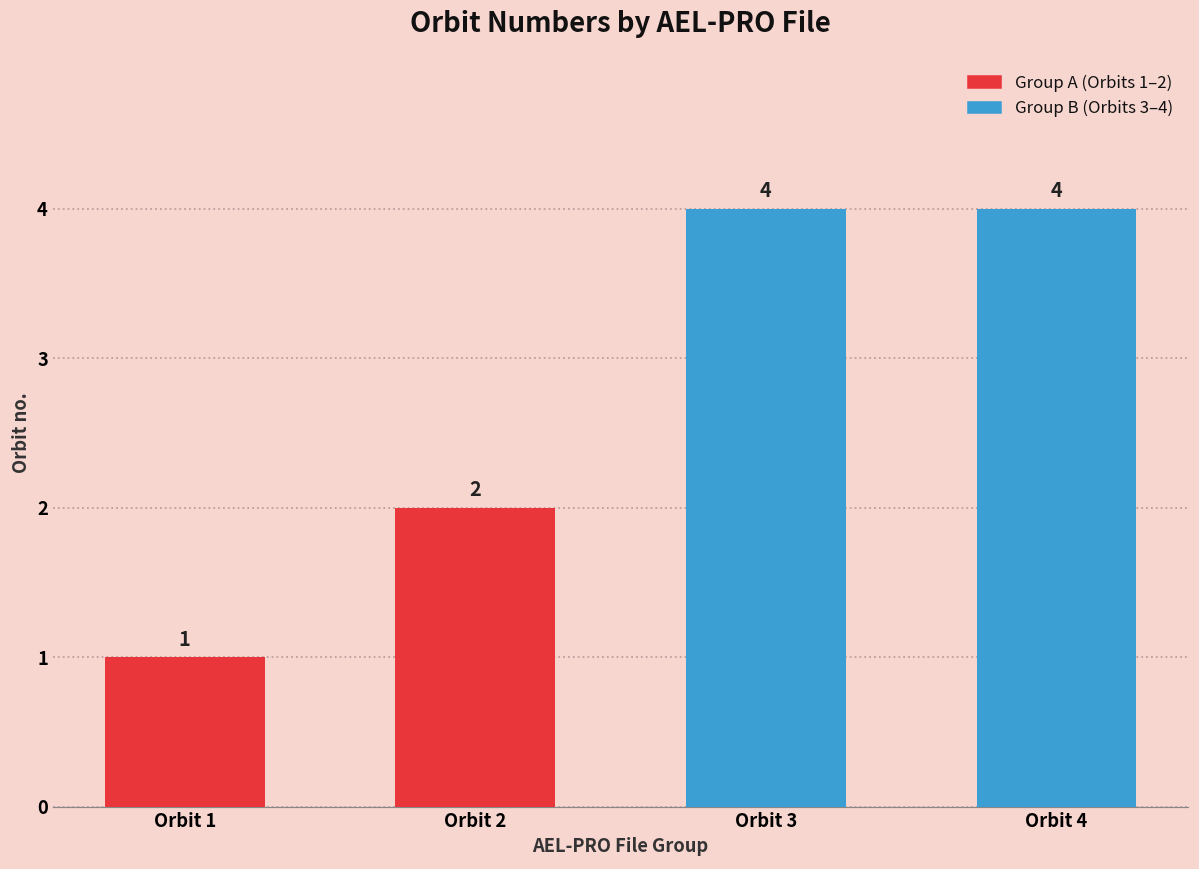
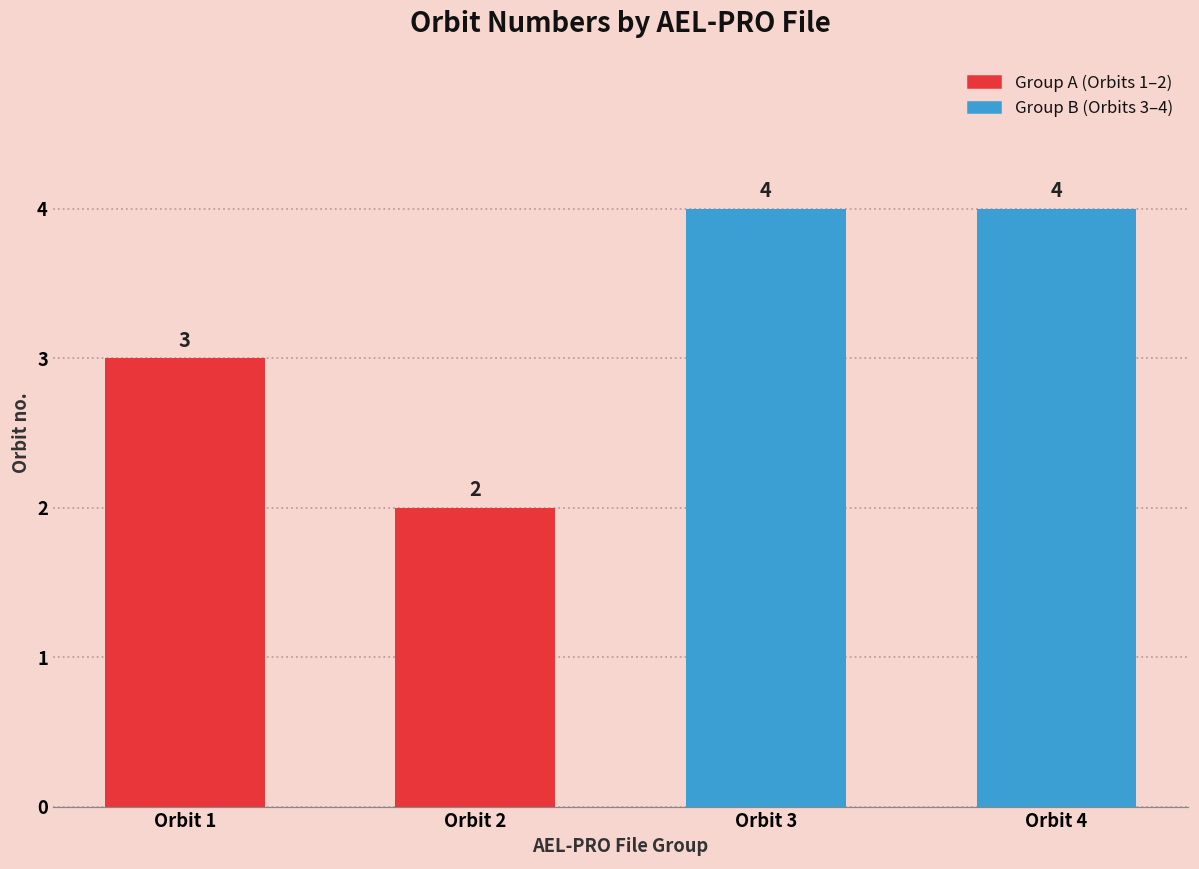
  {
-   "Orbit 1": 1,
+   "Orbit 1": 3,
    "Orbit 2": 2,
    "Orbit 3": 4,
    "Orbit 4": 4
  }
